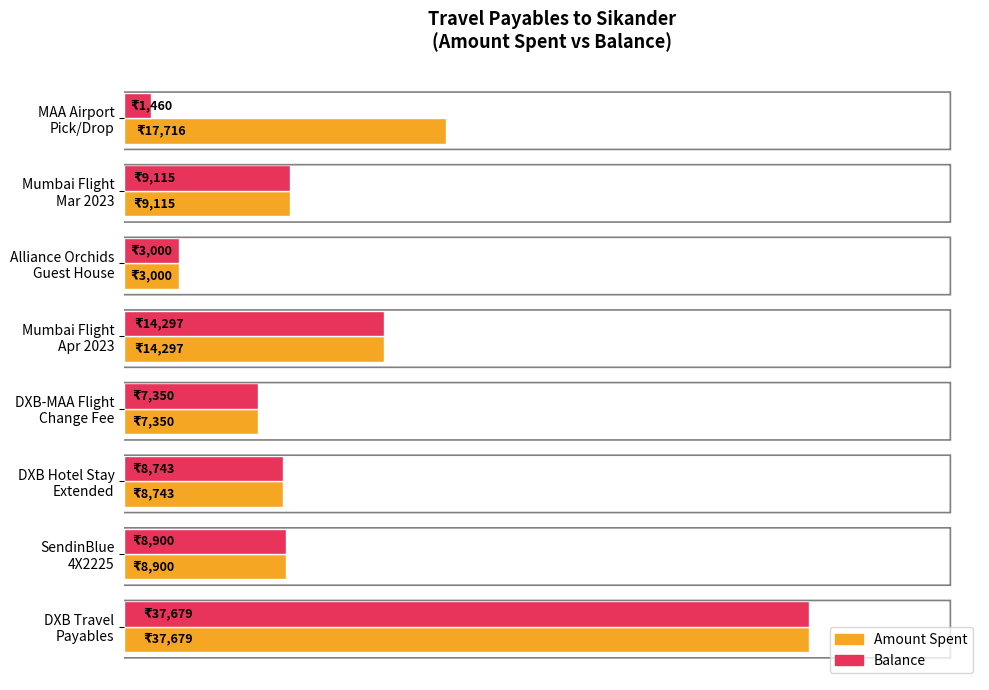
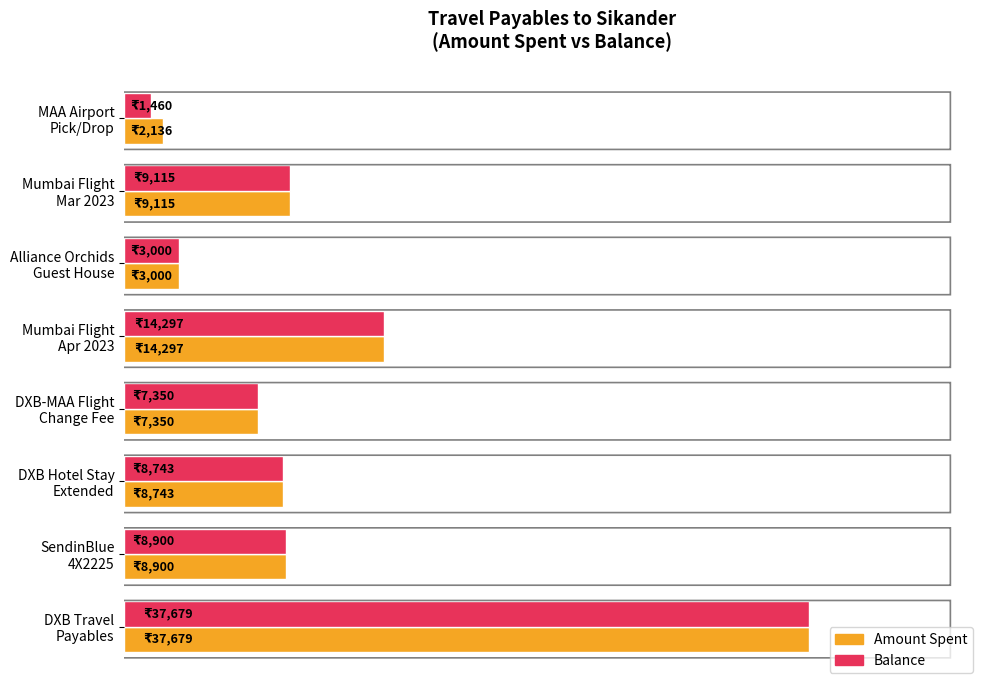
  {
    "Amount Spent": {
-     "MAA Airport Pick/Drop": "17,716",
+     "MAA Airport Pick/Drop": "2,136",
      "Mumbai Flight Mar 2023": "9,115",
      "Alliance Orchids Guest House": "3,000",
      "Mumbai Flight Apr 2023": "14,297",
      "DXB-MAA Flight Change Fee": "7,350",
      "DXB Hotel Stay Extended": "8,743",
      "SendinBlue 4X2225": "8,900",
      "DXB Travel Payables": "37,679"
    },
    "Balance": {
      "MAA Airport Pick/Drop": "1,460",
      "Mumbai Flight Mar 2023": "9,115",
      "Alliance Orchids Guest House": "3,000",
      "Mumbai Flight Apr 2023": "14,297",
      "DXB-MAA Flight Change Fee": "7,350",
      "DXB Hotel Stay Extended": "8,743",
      "SendinBlue 4X2225": "8,900",
      "DXB Travel Payables": "37,679"
    }
  }
